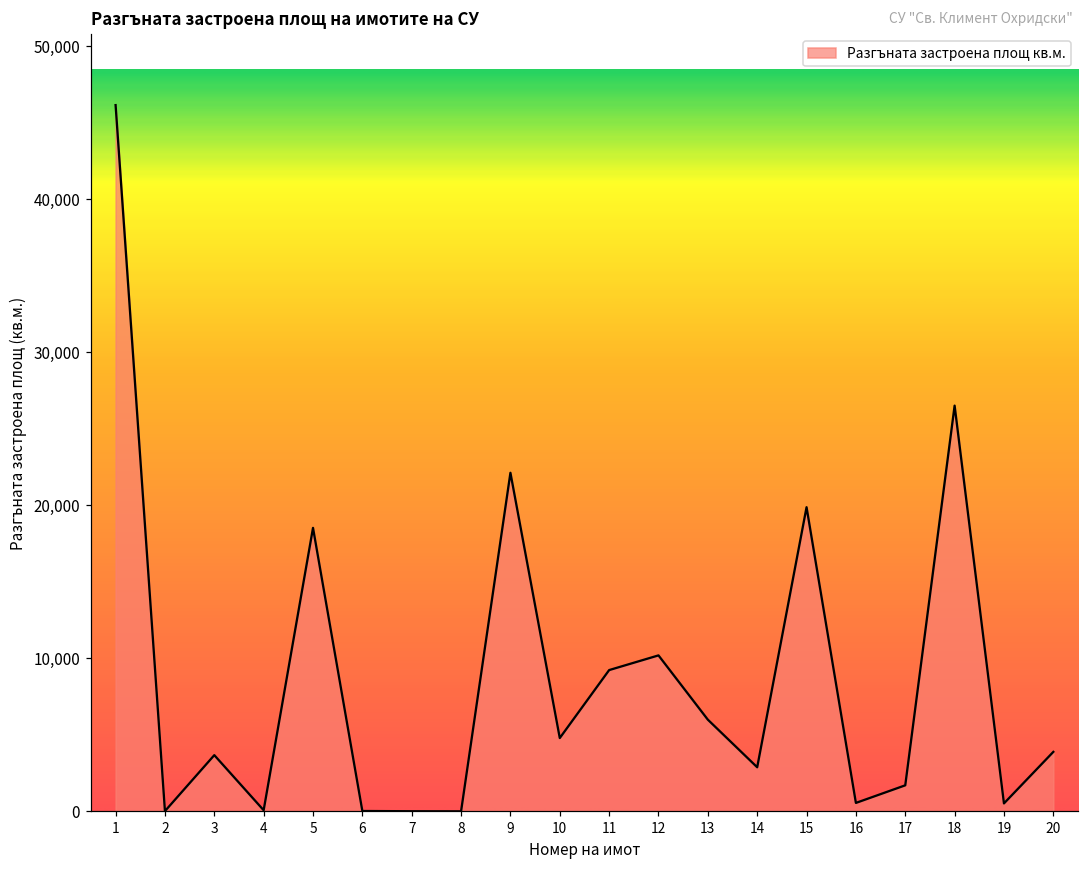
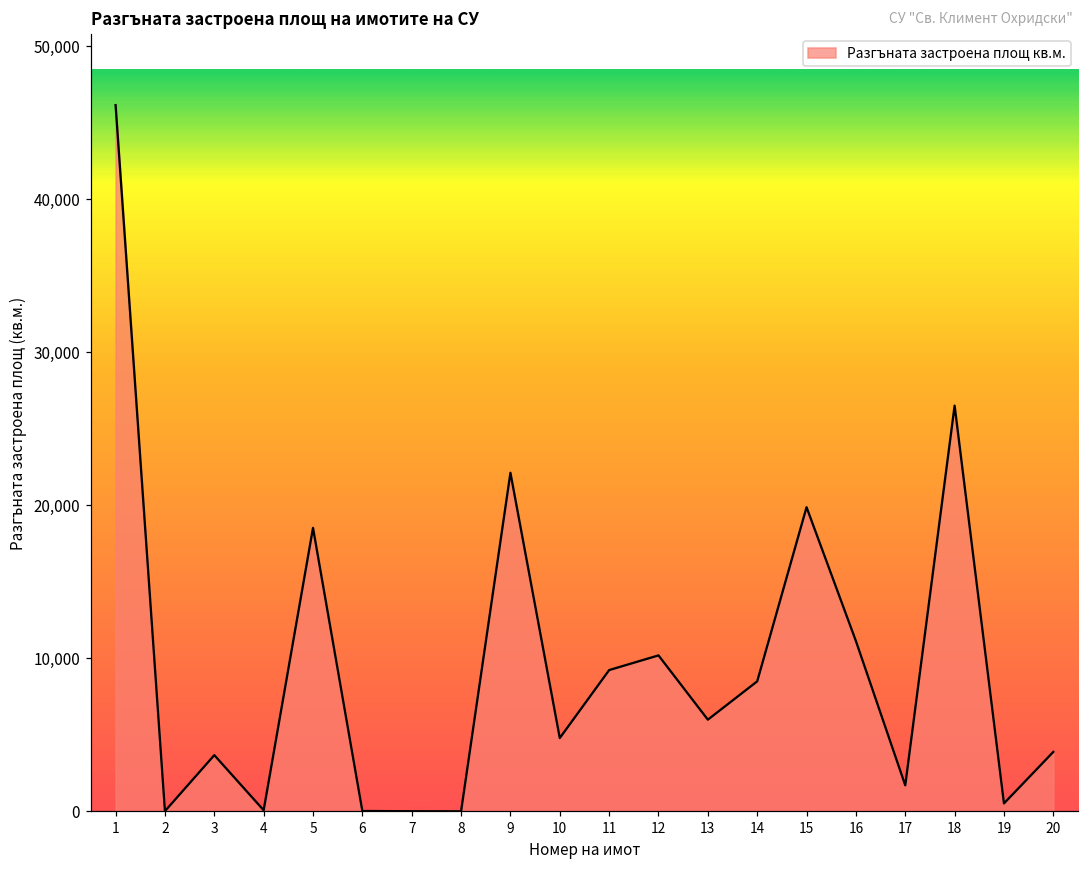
  {
    "1": "46,200",
    "2": "0",
    "3": "3,700",
    "4": "100",
    "5": "18,500",
    "6": "0",
    "7": "0",
    "8": "0",
    "9": "22,100",
    "10": "4,800",
    "11": "9,200",
    "12": "10,200",
    "13": "6,000",
-   "14": "2,900",
+   "14": "8,500",
    "15": "19,900",
-   "16": "600",
+   "16": "11,100",
    "17": "1,700",
    "18": "26,500",
    "19": "500",
    "20": "3,900"
  }
